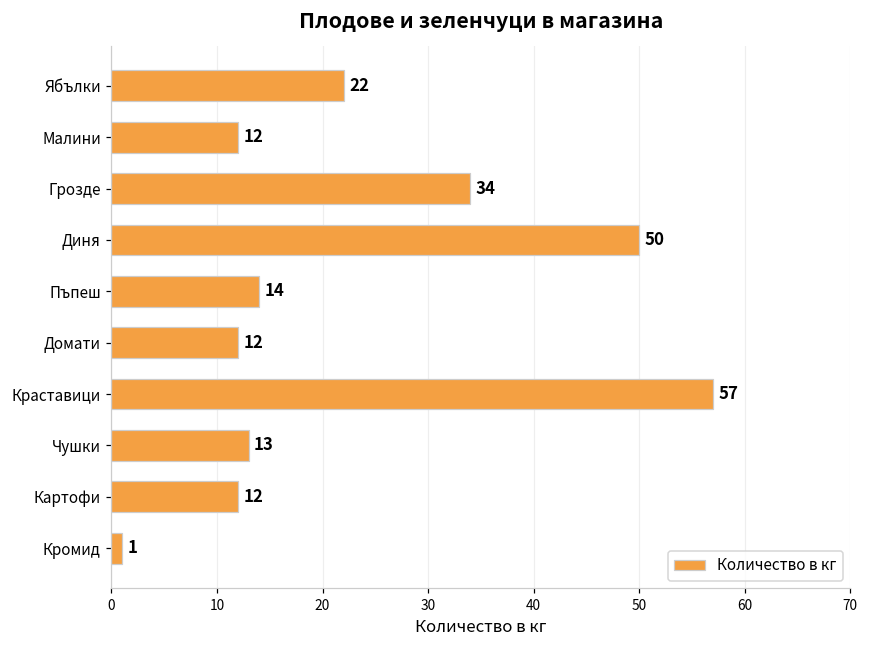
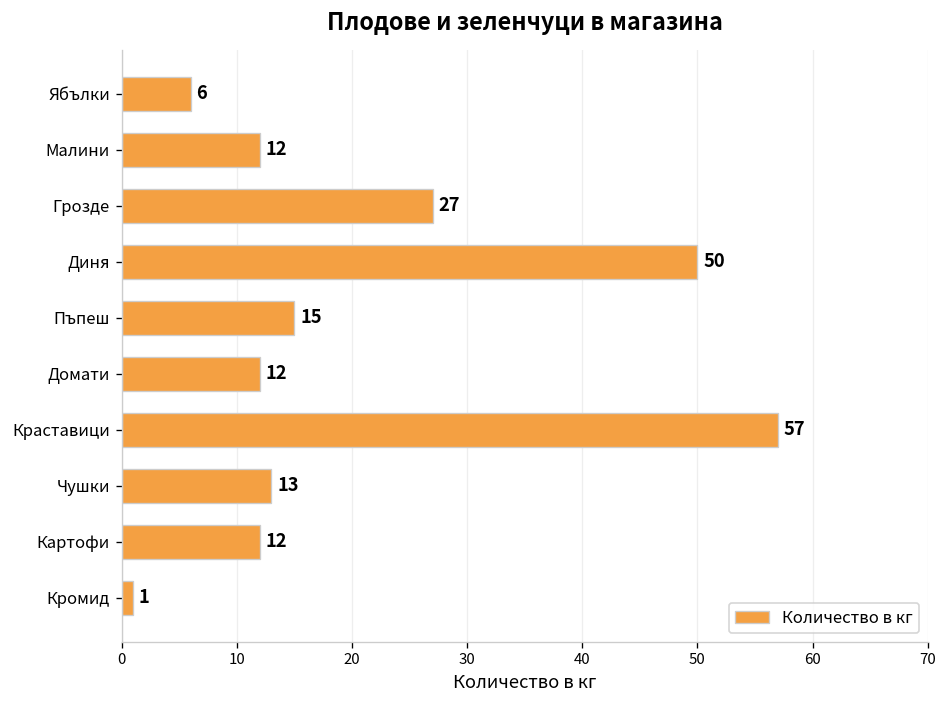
  {
-   "Ябълки": 22,
+   "Ябълки": 6,
    "Малини": 12,
-   "Грозде": 34,
+   "Грозде": 27,
    "Диня": 50,
-   "Пъпеш": 14,
+   "Пъпеш": 15,
    "Домати": 12,
    "Краставици": 57,
    "Чушки": 13,
    "Картофи": 12,
    "Кромид": 1
  }
